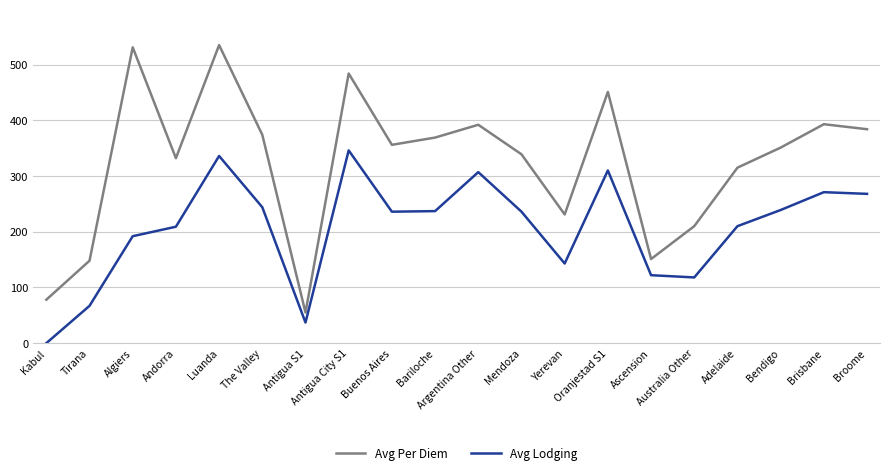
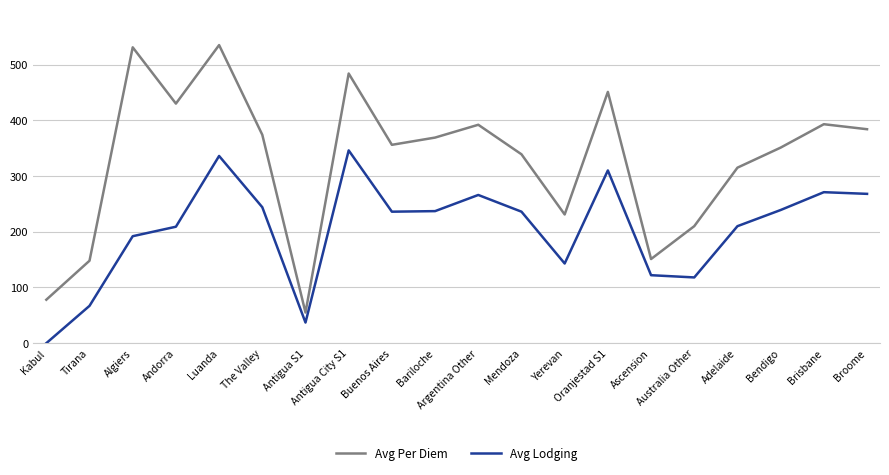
  {
    "Avg Per Diem": {
      "Kabul": 80,
      "Tirana": 150,
      "Algiers": 530,
-     "Andorra": 330,
+     "Andorra": 430,
      "Luanda": 540,
      "The Valley": 370,
      "Antigua S1": 60,
      "Antigua City S1": 480,
      "Buenos Aires": 360,
      "Bariloche": 370,
      "Argentina Other": 390,
      "Mendoza": 340,
      "Yerevan": 230,
      "Oranjestad S1": 450,
      "Ascension": 150,
      "Australia Other": 210,
      "Adelaide": 320,
      "Bendigo": 350,
      "Brisbane": 390,
      "Broome": 380
    },
    "Avg Lodging": {
      "Kabul": 0,
      "Tirana": 70,
      "Algiers": 190,
      "Andorra": 210,
      "Luanda": 340,
      "The Valley": 240,
      "Antigua S1": 40,
      "Antigua City S1": 350,
      "Buenos Aires": 240,
      "Bariloche": 240,
-     "Argentina Other": 310,
+     "Argentina Other": 270,
      "Mendoza": 240,
      "Yerevan": 140,
      "Oranjestad S1": 310,
      "Ascension": 120,
      "Australia Other": 120,
      "Adelaide": 210,
      "Bendigo": 240,
      "Brisbane": 270,
      "Broome": 270
    }
  }
